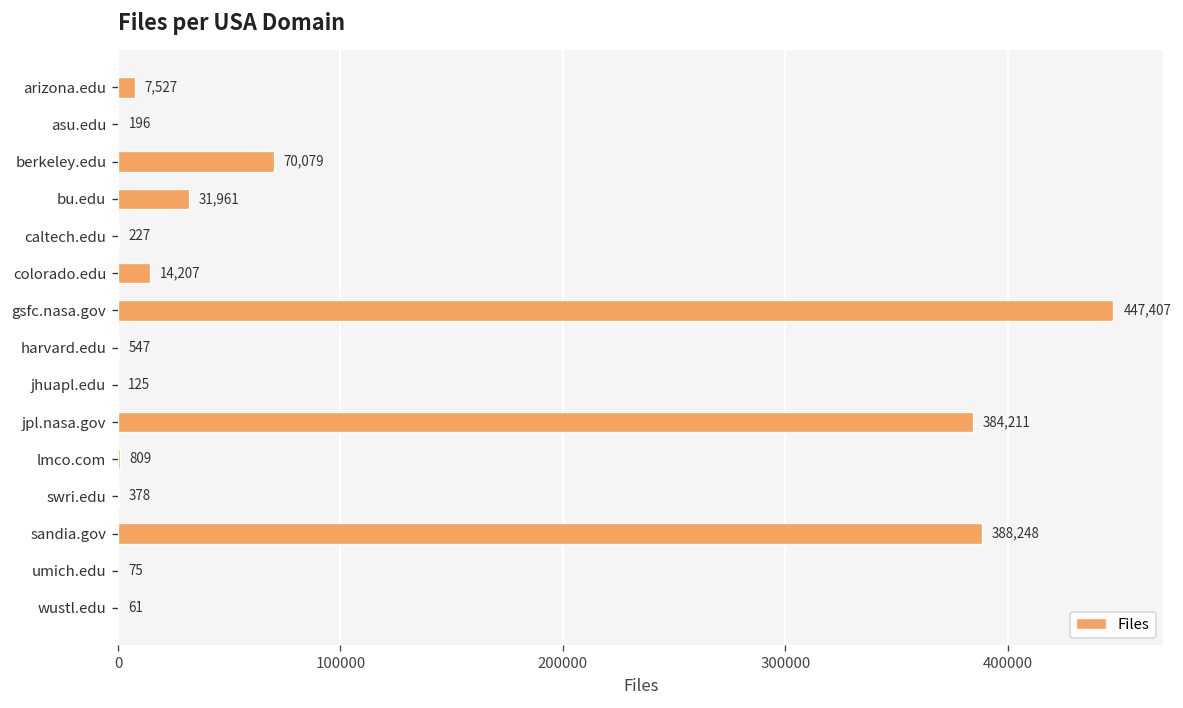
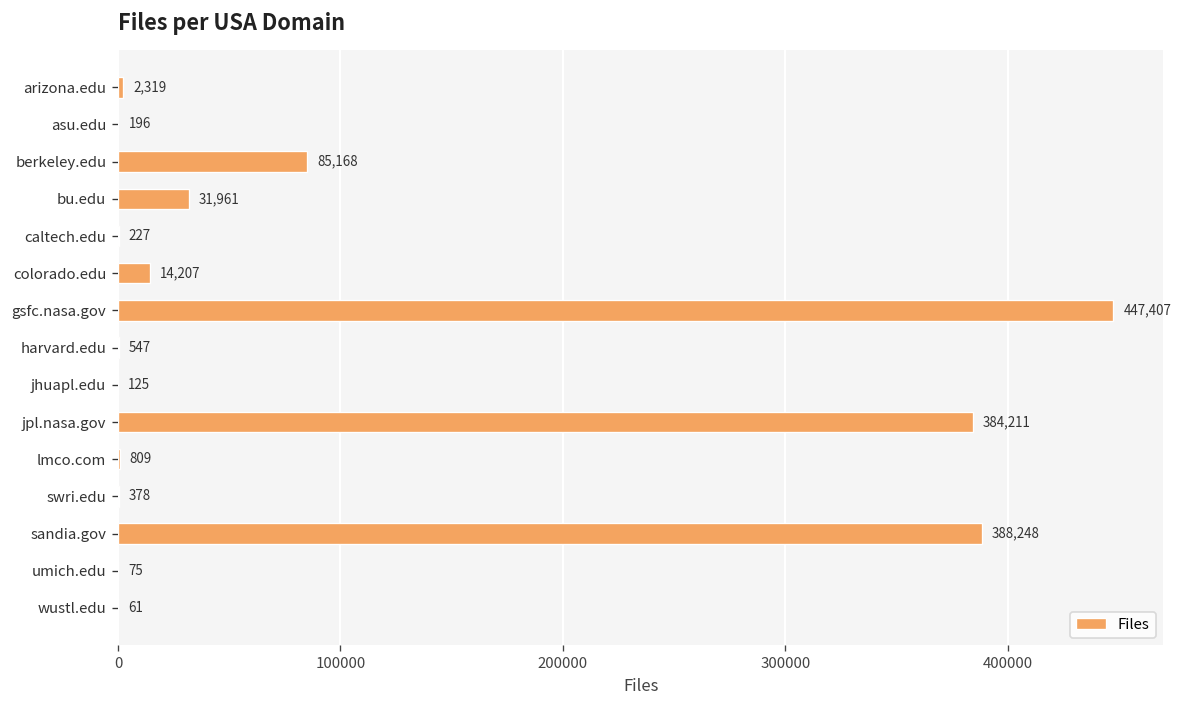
  {
-   "arizona.edu": "7,527",
+   "arizona.edu": "2,319",
    "asu.edu": "196",
-   "berkeley.edu": "70,079",
+   "berkeley.edu": "85,168",
    "bu.edu": "31,961",
    "caltech.edu": "227",
    "colorado.edu": "14,207",
    "gsfc.nasa.gov": "447,407",
    "harvard.edu": "547",
    "jhuapl.edu": "125",
    "jpl.nasa.gov": "384,211",
    "lmco.com": "809",
    "swri.edu": "378",
    "sandia.gov": "388,248",
    "umich.edu": "75",
    "wustl.edu": "61"
  }
